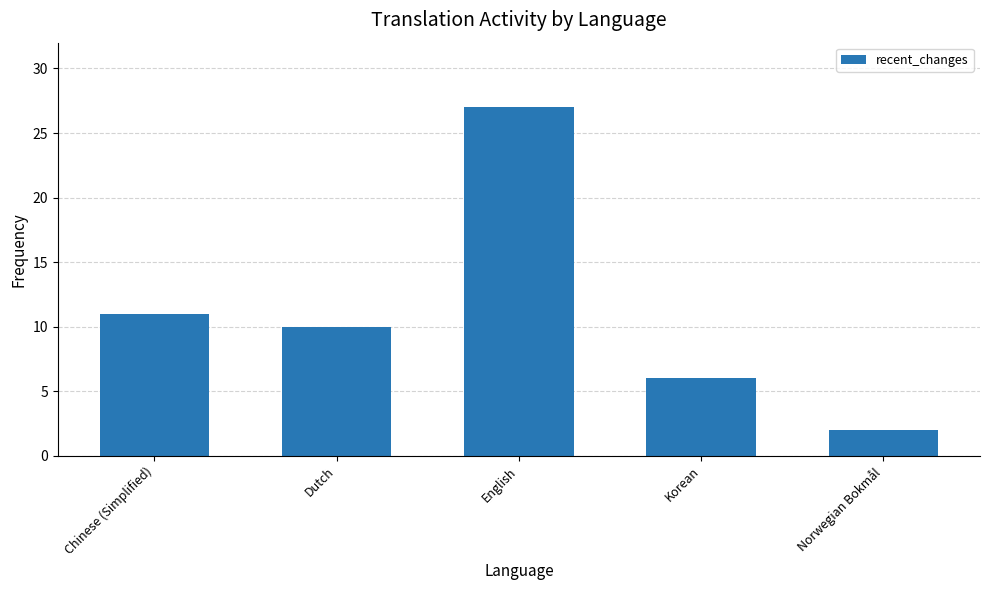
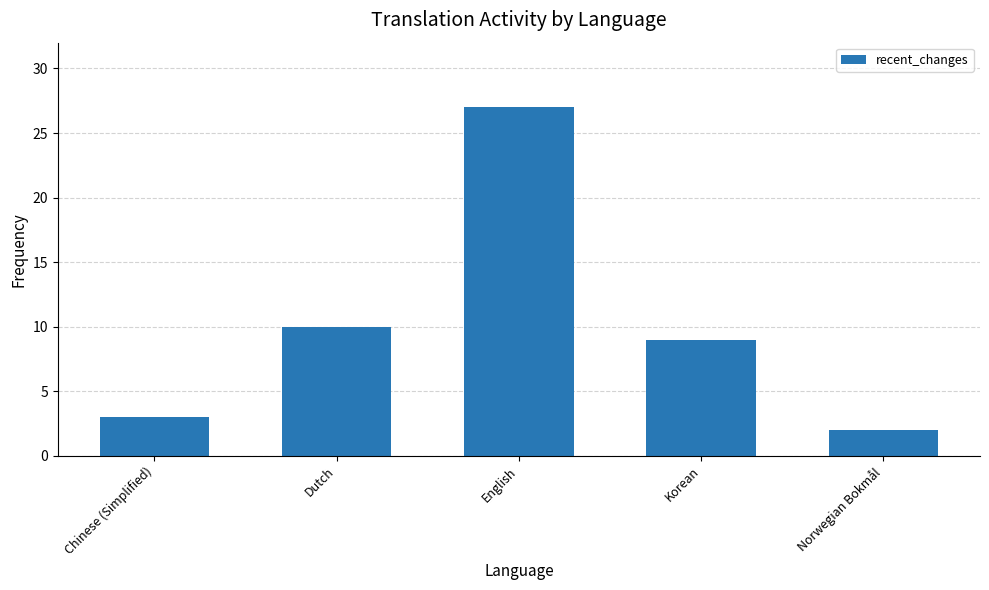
  {
-   "Chinese (Simplified)": 11,
+   "Chinese (Simplified)": 3,
    "Dutch": 10,
    "English": 27,
-   "Korean": 6,
+   "Korean": 9,
    "Norwegian Bokmål": 2
  }
